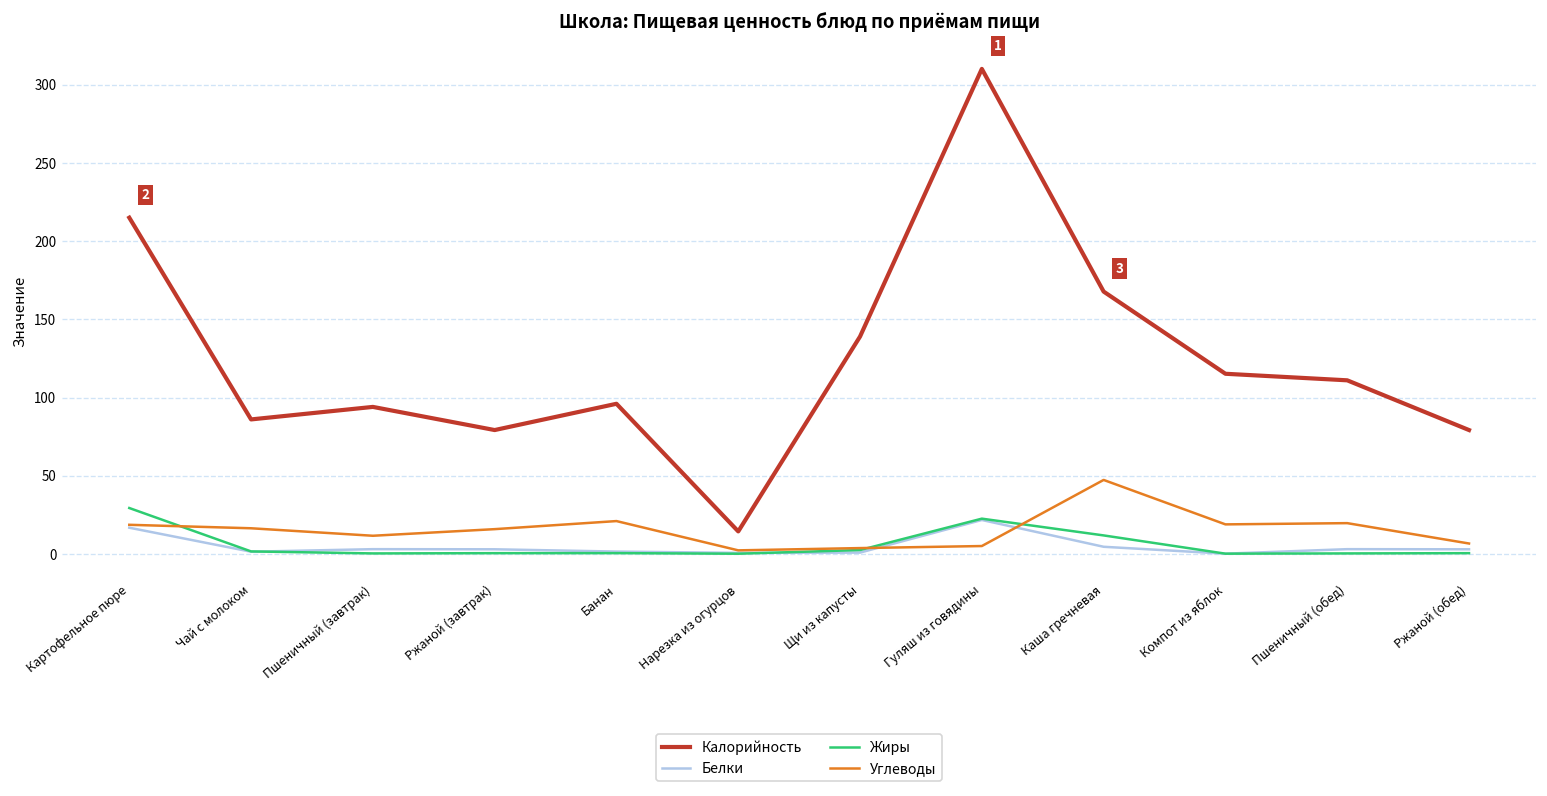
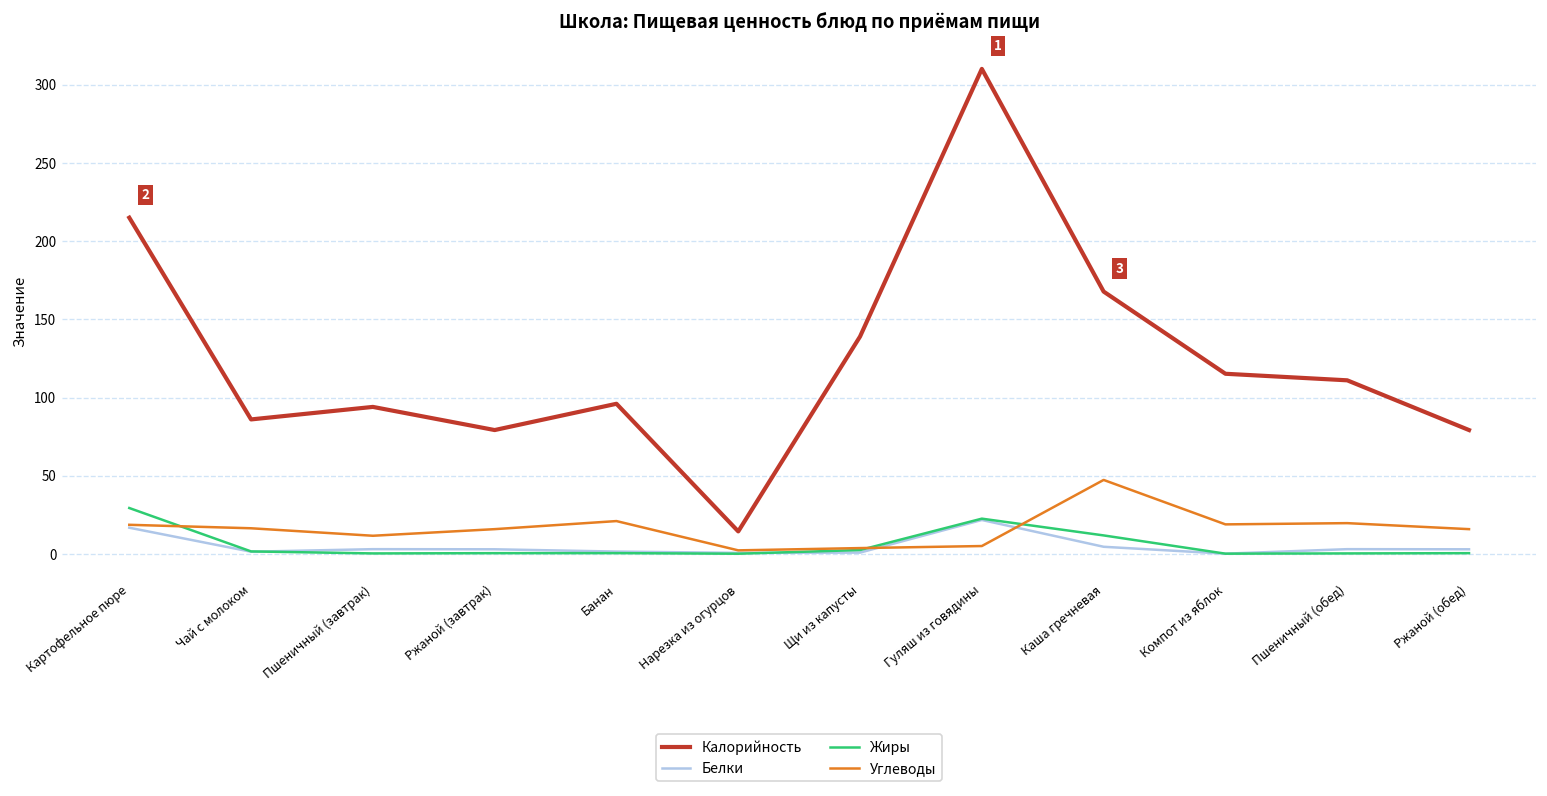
  {
    "Калорийность": {
      "Чай с молоком": 86,
      "Пшеничный (завтрак)": 94,
      "Ржаной (завтрак)": 79,
      "Банан": 96,
      "Нарезка из огурцов": 14,
      "Щи из капусты": 139,
      "Компот из яблок": 115,
      "Пшеничный (обед)": 111,
      "Ржаной (обед)": 79
    },
    "Белки": {
      "Пшеничный (завтрак)": 3,
      "Ржаной (завтрак)": 3,
      "Каша гречневая": 5,
      "Пшеничный (обед)": 3,
      "Ржаной (обед)": 3
    },
    "Жиры": {
      "Картофельное пюре": 29,
      "Пшеничный (завтрак)": 0,
      "Ржаной (завтрак)": 0,
      "Каша гречневая": 12,
      "Пшеничный (обед)": 0,
      "Ржаной (обед)": 0
    },
    "Углеводы": {
      "Чай с молоком": 16,
      "Пшеничный (завтрак)": 12,
      "Ржаной (завтрак)": 16,
      "Банан": 21,
      "Гуляш из говядины": 5,
      "Каша гречневая": 47,
      "Компот из яблок": 19,
      "Пшеничный (обед)": 20,
-     "Ржаной (обед)": 7
+     "Ржаной (обед)": 16
    }
  }
